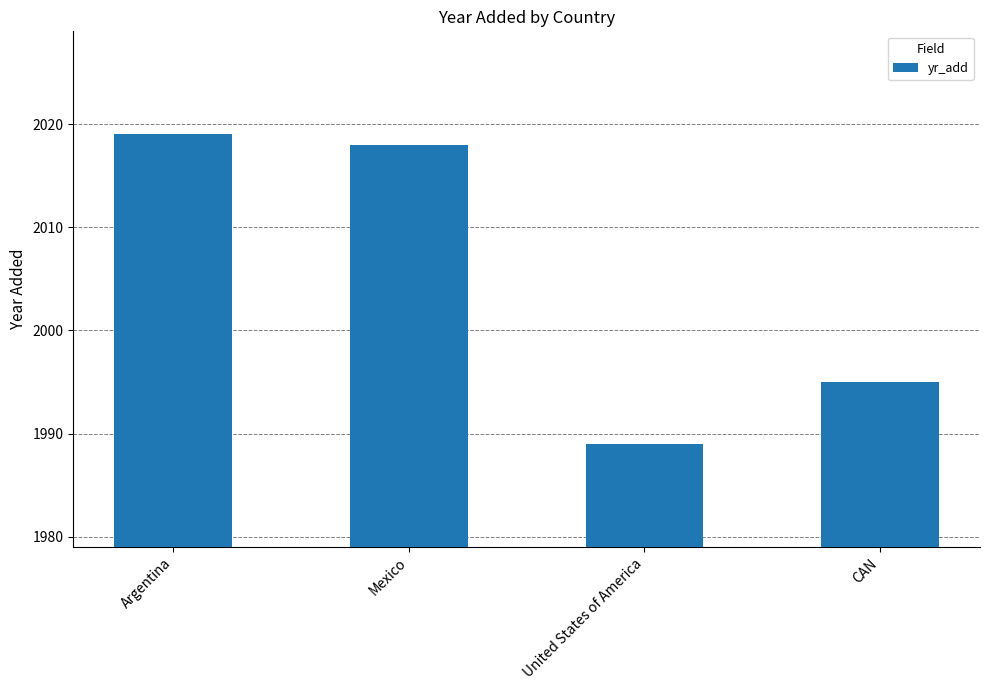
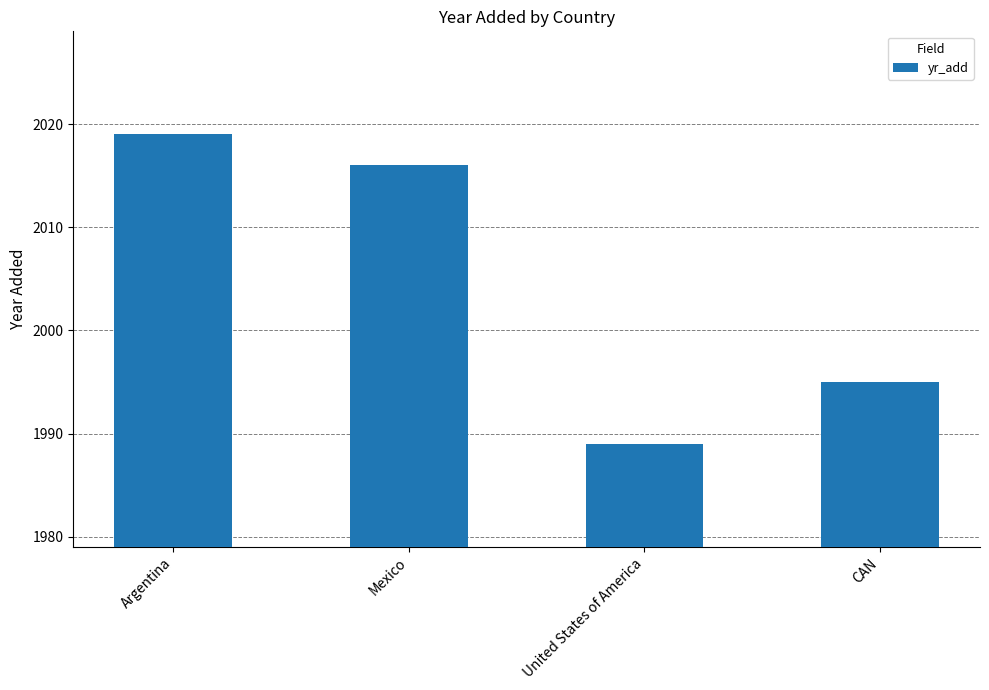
  {
    "Argentina": 2019,
-   "Mexico": 2018,
+   "Mexico": 2016,
    "United States of America": 1989,
    "CAN": 1995
  }
